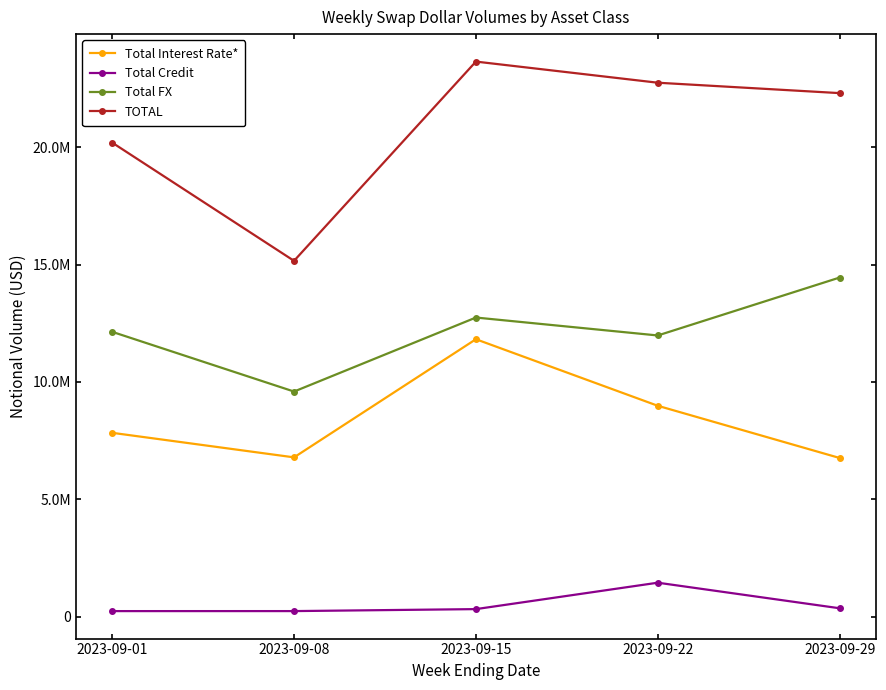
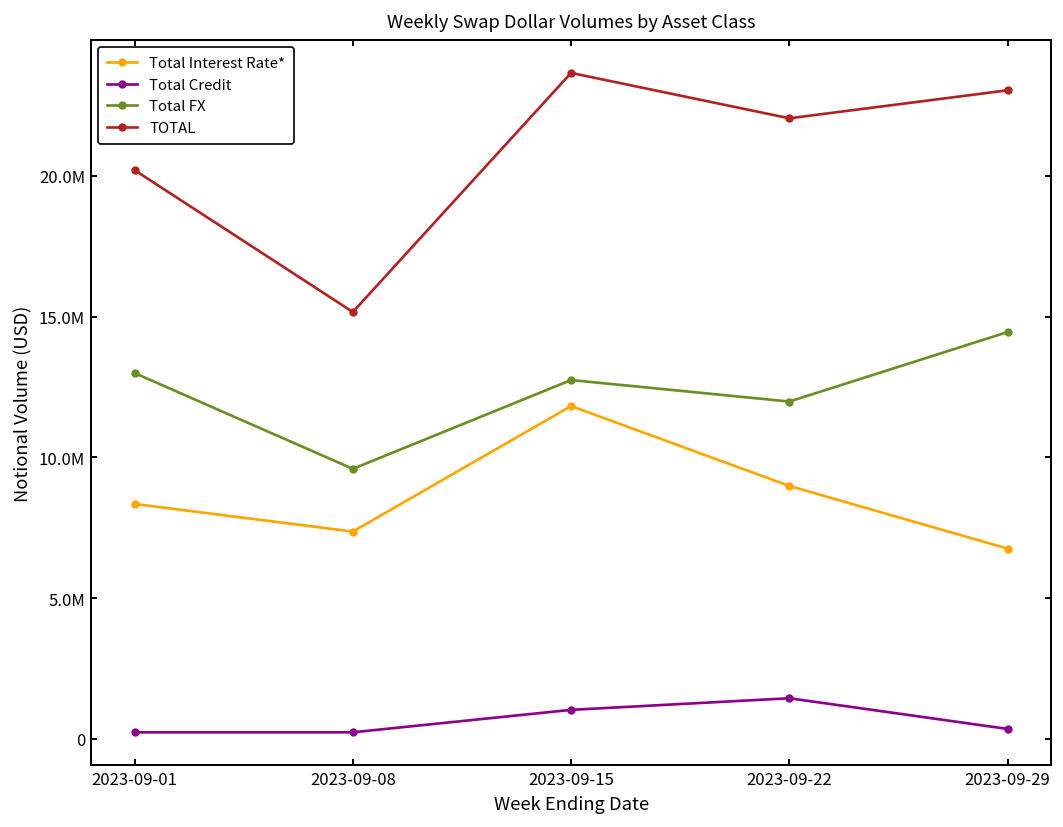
  {
    "Total Interest Rate*": {
-     "2023-09-01": 7800000,
-     "2023-09-08": 6800000,
+     "2023-09-01": 8300000,
+     "2023-09-08": 7400000,
      "2023-09-15": 11800000,
      "2023-09-22": 9000000,
      "2023-09-29": 6800000
    },
    "Total Credit": {
      "2023-09-01": 200000,
      "2023-09-08": 200000,
-     "2023-09-15": 300000,
+     "2023-09-15": 1000000,
      "2023-09-22": 1400000,
      "2023-09-29": 400000
    },
    "Total FX": {
-     "2023-09-01": 12100000,
+     "2023-09-01": 13000000,
      "2023-09-08": 9600000,
      "2023-09-15": 12700000,
      "2023-09-22": 12000000,
      "2023-09-29": 14500000
    },
    "TOTAL": {
      "2023-09-01": 20200000,
      "2023-09-08": 15200000,
      "2023-09-15": 23700000,
-     "2023-09-22": 22800000,
-     "2023-09-29": 22300000
+     "2023-09-22": 22000000,
+     "2023-09-29": 23000000
    }
  }
